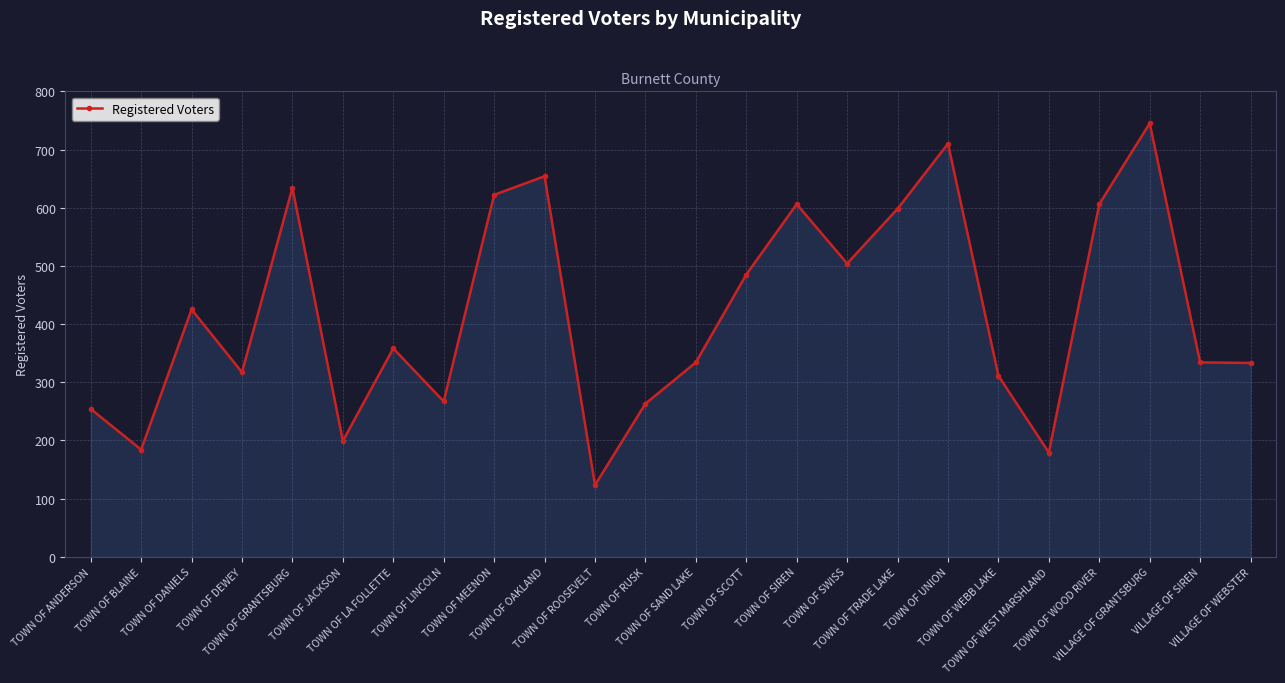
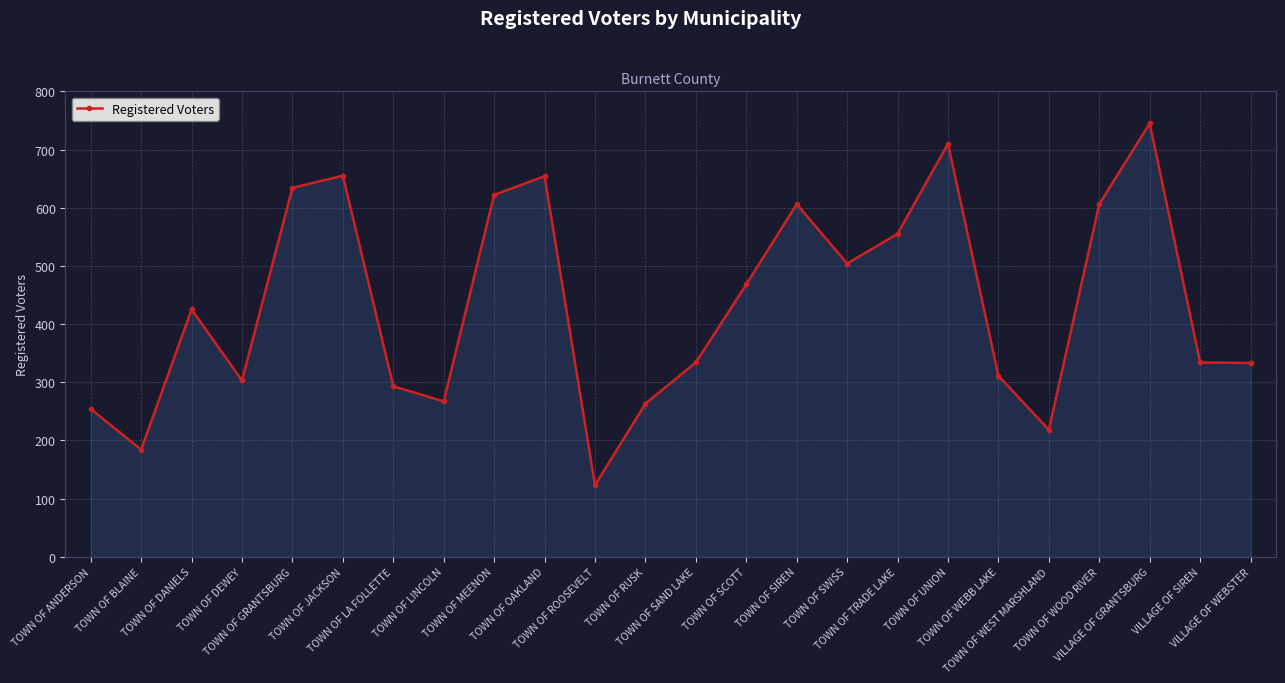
  {
    "TOWN OF ANDERSON": 250,
    "TOWN OF BLAINE": 180,
    "TOWN OF DANIELS": 430,
-   "TOWN OF DEWEY": 320,
+   "TOWN OF DEWEY": 300,
    "TOWN OF GRANTSBURG": 630,
-   "TOWN OF JACKSON": 200,
-   "TOWN OF LA FOLLETTE": 360,
+   "TOWN OF JACKSON": 660,
+   "TOWN OF LA FOLLETTE": 290,
    "TOWN OF LINCOLN": 270,
    "TOWN OF MEENON": 620,
    "TOWN OF OAKLAND": 650,
    "TOWN OF ROOSEVELT": 120,
    "TOWN OF RUSK": 260,
    "TOWN OF SAND LAKE": 330,
-   "TOWN OF SCOTT": 490,
+   "TOWN OF SCOTT": 470,
    "TOWN OF SIREN": 610,
    "TOWN OF SWISS": 500,
-   "TOWN OF TRADE LAKE": 600,
+   "TOWN OF TRADE LAKE": 560,
    "TOWN OF UNION": 710,
    "TOWN OF WEBB LAKE": 310,
-   "TOWN OF WEST MARSHLAND": 180,
+   "TOWN OF WEST MARSHLAND": 220,
    "TOWN OF WOOD RIVER": 610,
    "VILLAGE OF GRANTSBURG": 750,
    "VILLAGE OF SIREN": 330,
    "VILLAGE OF WEBSTER": 330
  }
